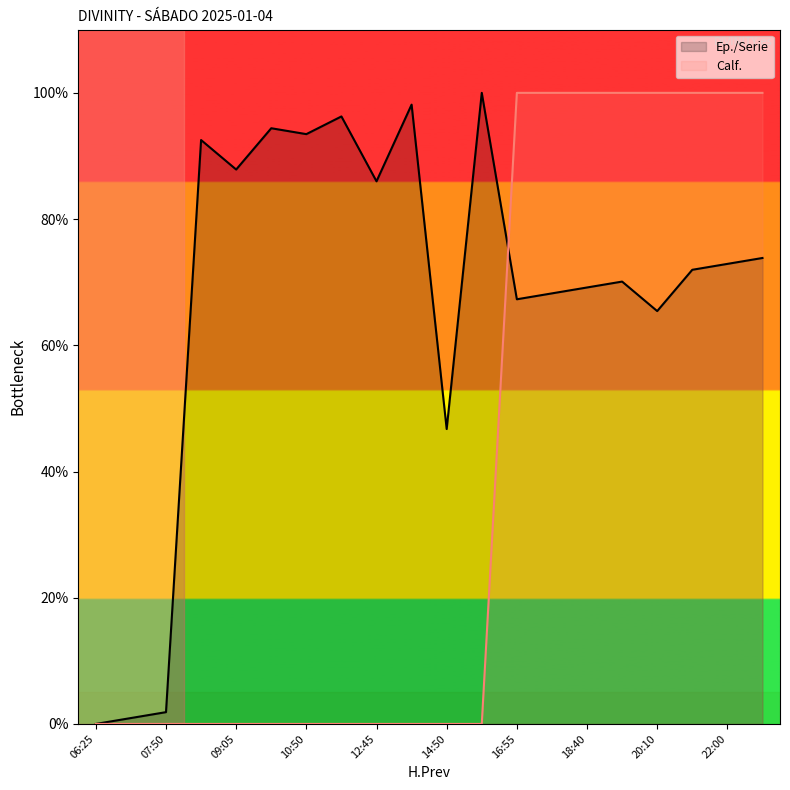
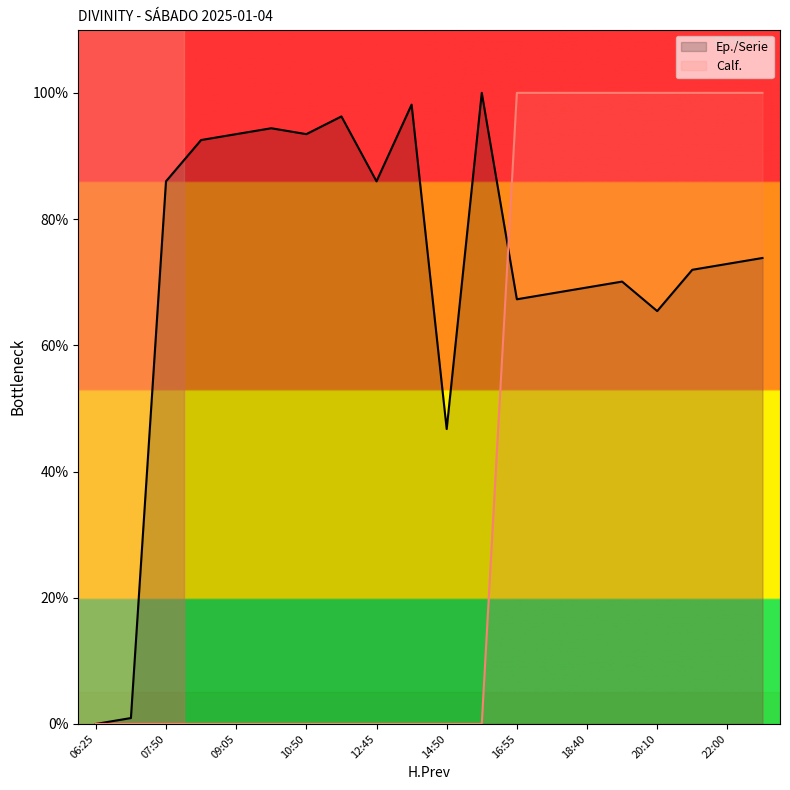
  {
    "Ep./Serie": {
-     "07:50": "2%",
-     "09:05": "88%",
+     "07:50": "86%",
+     "09:05": "93%",
      "10:50": "93%",
      "12:45": "86%",
      "14:50": "47%",
      "16:55": "67%",
      "18:40": "69%",
      "20:10": "65%",
      "22:00": "73%"
    },
    "Calf.": {
      "07:50": "0%",
      "09:05": "0%",
      "10:50": "0%",
      "12:45": "0%",
      "14:50": "0%",
      "16:55": "100%",
      "18:40": "100%",
      "20:10": "100%",
      "22:00": "100%"
    }
  }
